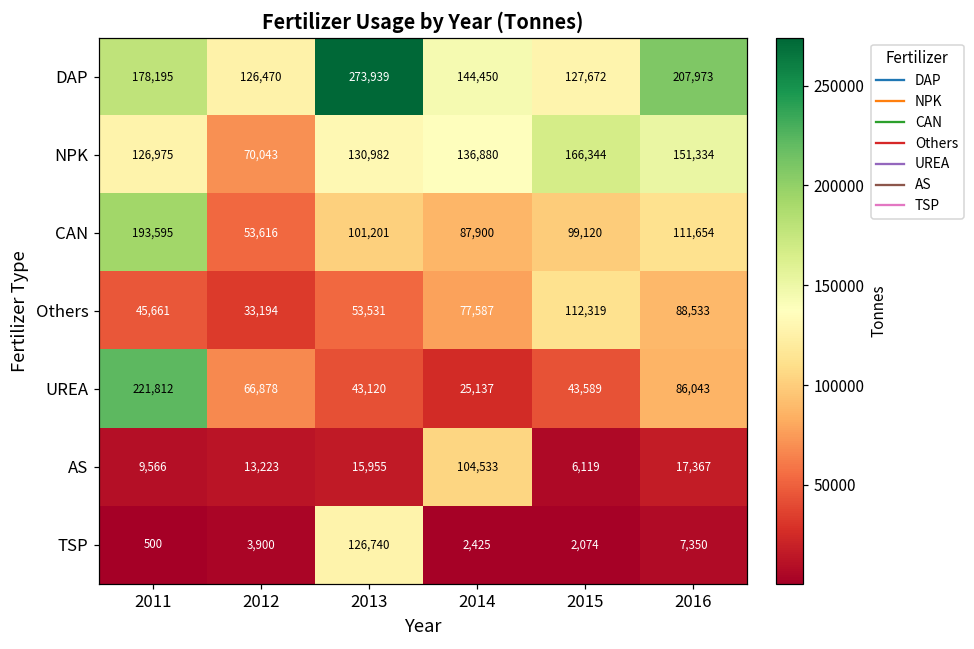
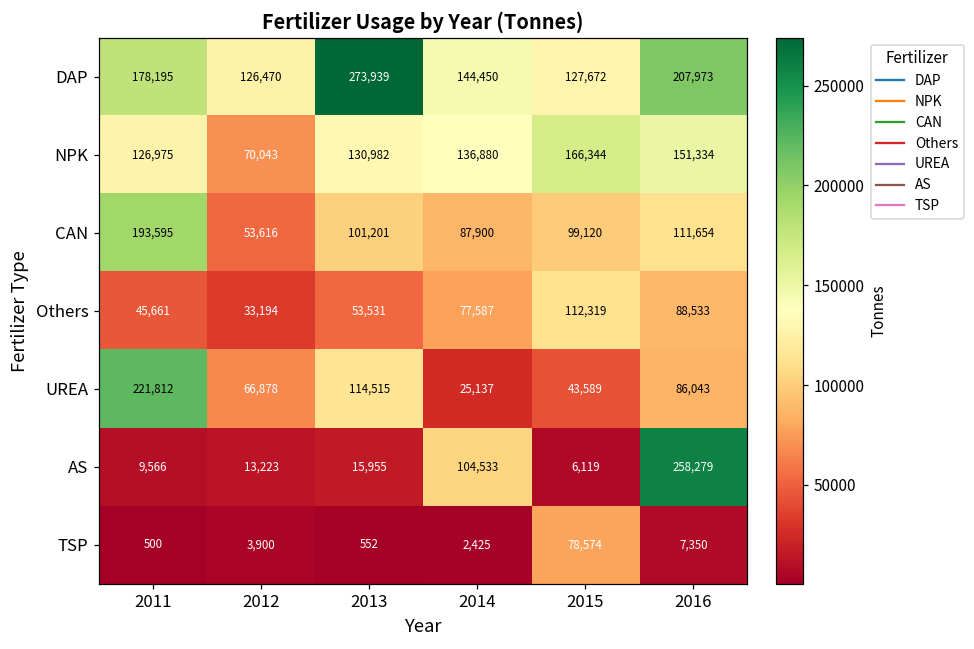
  {
    "DAP": {
      "2011": "178,195",
      "2012": "126,470",
      "2013": "273,939",
      "2014": "144,450",
      "2015": "127,672",
      "2016": "207,973"
    },
    "NPK": {
      "2011": "126,975",
      "2012": "70,043",
      "2013": "130,982",
      "2014": "136,880",
      "2015": "166,344",
      "2016": "151,334"
    },
    "CAN": {
      "2011": "193,595",
      "2012": "53,616",
      "2013": "101,201",
      "2014": "87,900",
      "2015": "99,120",
      "2016": "111,654"
    },
    "Others": {
      "2011": "45,661",
      "2012": "33,194",
      "2013": "53,531",
      "2014": "77,587",
      "2015": "112,319",
      "2016": "88,533"
    },
    "UREA": {
      "2011": "221,812",
      "2012": "66,878",
-     "2013": "43,120",
+     "2013": "114,515",
      "2014": "25,137",
      "2015": "43,589",
      "2016": "86,043"
    },
    "AS": {
      "2011": "9,566",
      "2012": "13,223",
      "2013": "15,955",
      "2014": "104,533",
      "2015": "6,119",
-     "2016": "17,367"
+     "2016": "258,279"
    },
    "TSP": {
      "2011": "500",
      "2012": "3,900",
-     "2013": "126,740",
+     "2013": "552",
      "2014": "2,425",
-     "2015": "2,074",
+     "2015": "78,574",
      "2016": "7,350"
    }
  }
